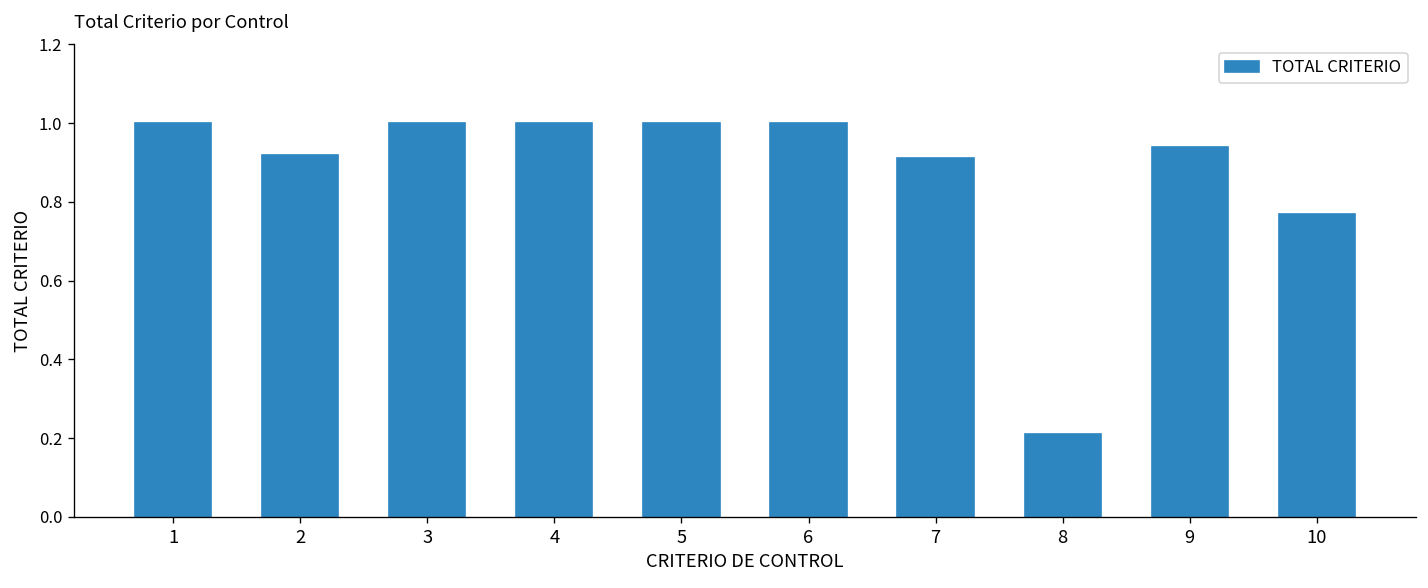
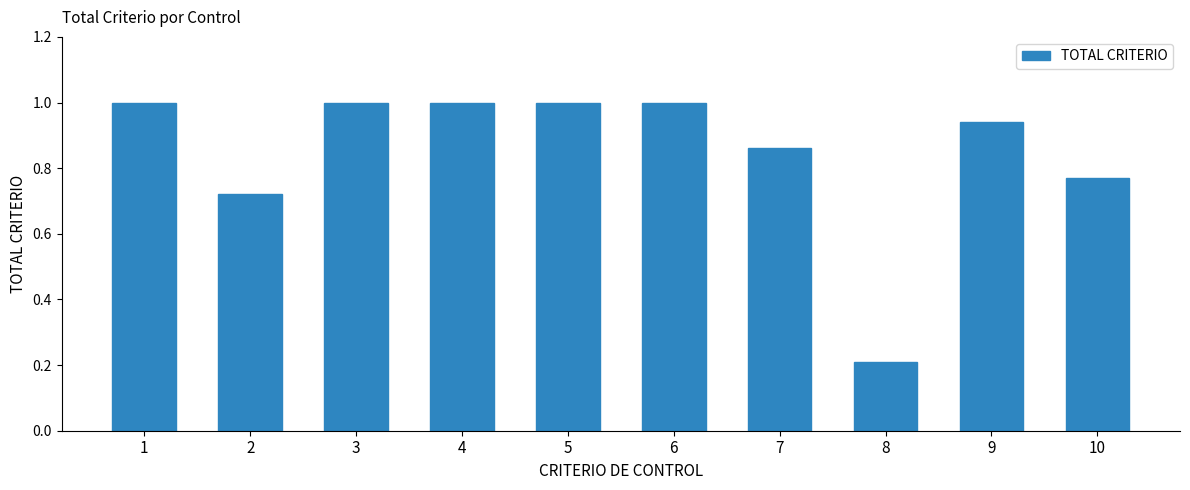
  {
    "1": 1.00,
-   "2": 0.92,
+   "2": 0.72,
    "3": 1.00,
    "4": 1.00,
    "5": 1.00,
    "6": 1.00,
-   "7": 0.91,
+   "7": 0.86,
    "8": 0.21,
    "9": 0.94,
    "10": 0.77
  }
